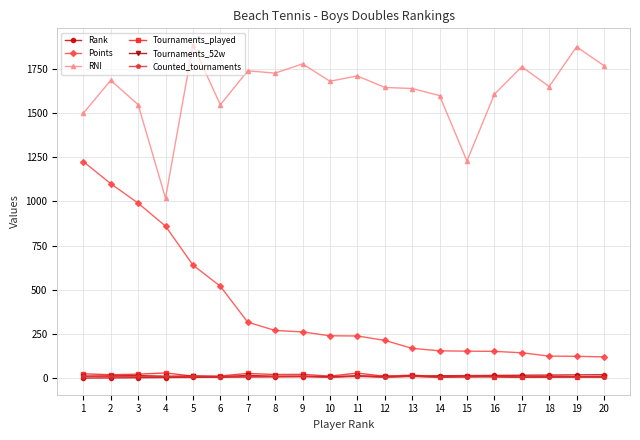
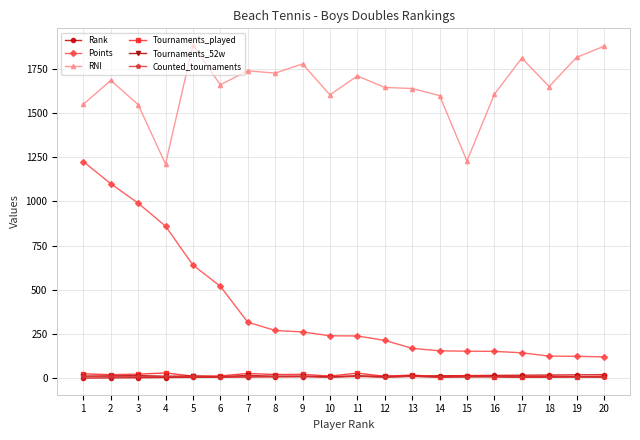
  {
    "RNI": {
-     "1": 1500,
+     "1": 1550,
      "2": 1680,
      "3": 1550,
-     "4": 1020,
-     "6": 1550,
+     "4": 1210,
+     "6": 1660,
      "7": 1740,
      "8": 1730,
      "9": 1780,
-     "10": 1680,
+     "10": 1600,
      "11": 1710,
      "12": 1640,
      "13": 1640,
      "14": 1600,
      "15": 1230,
      "16": 1610,
-     "17": 1760,
+     "17": 1810,
      "18": 1650,
-     "19": 1870,
-     "20": 1770
+     "19": 1810,
+     "20": 1880
    }
  }
